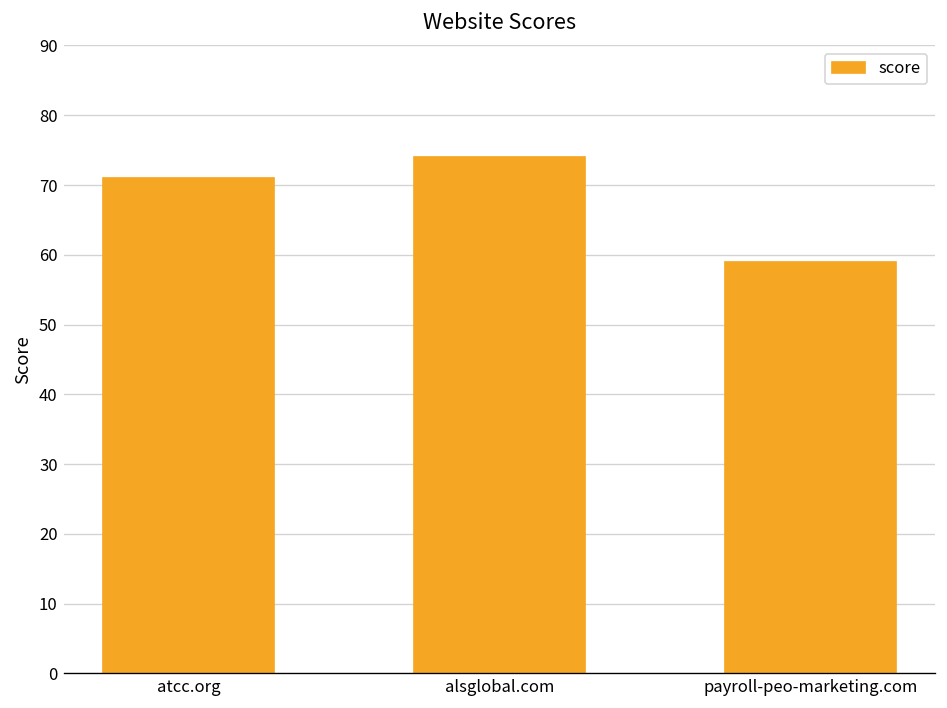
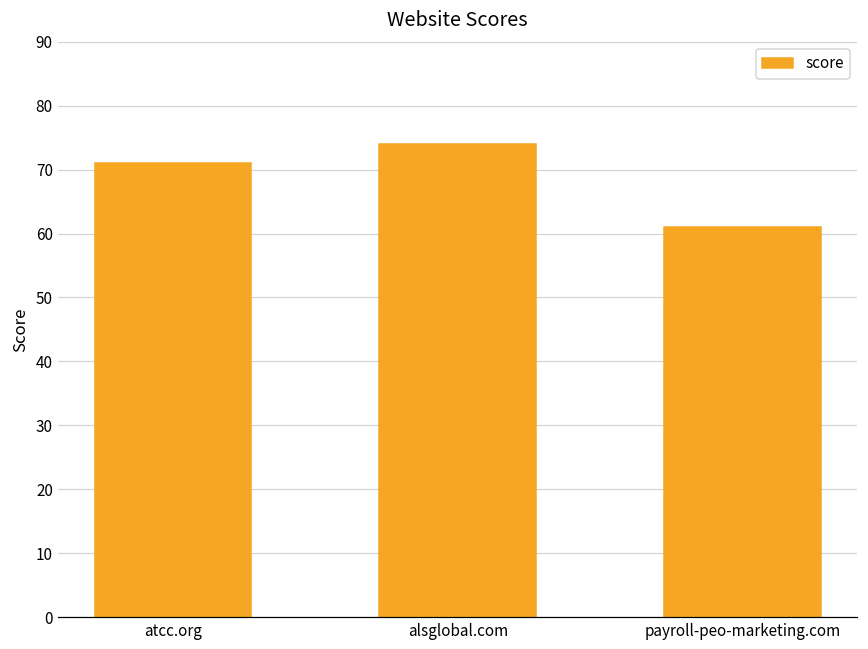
  {
    "atcc.org": 71,
    "alsglobal.com": 74,
-   "payroll-peo-marketing.com": 59
+   "payroll-peo-marketing.com": 61
  }
